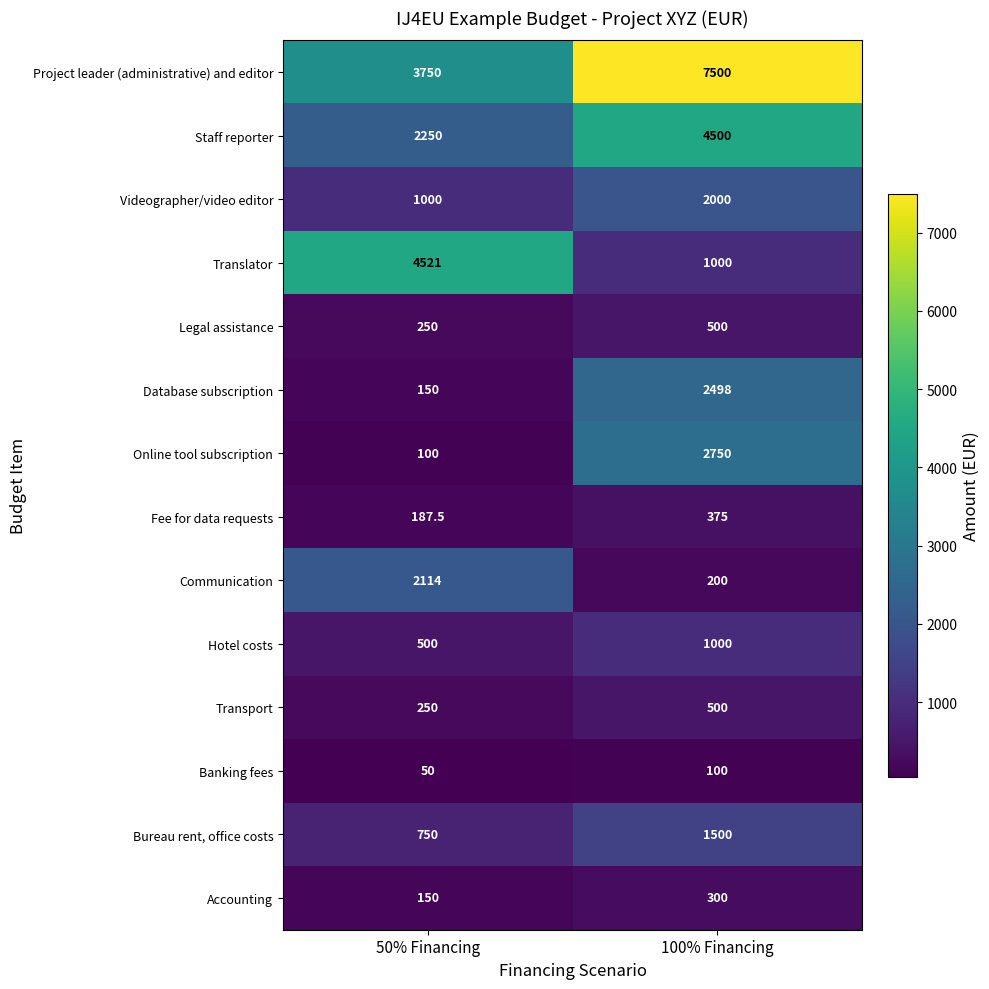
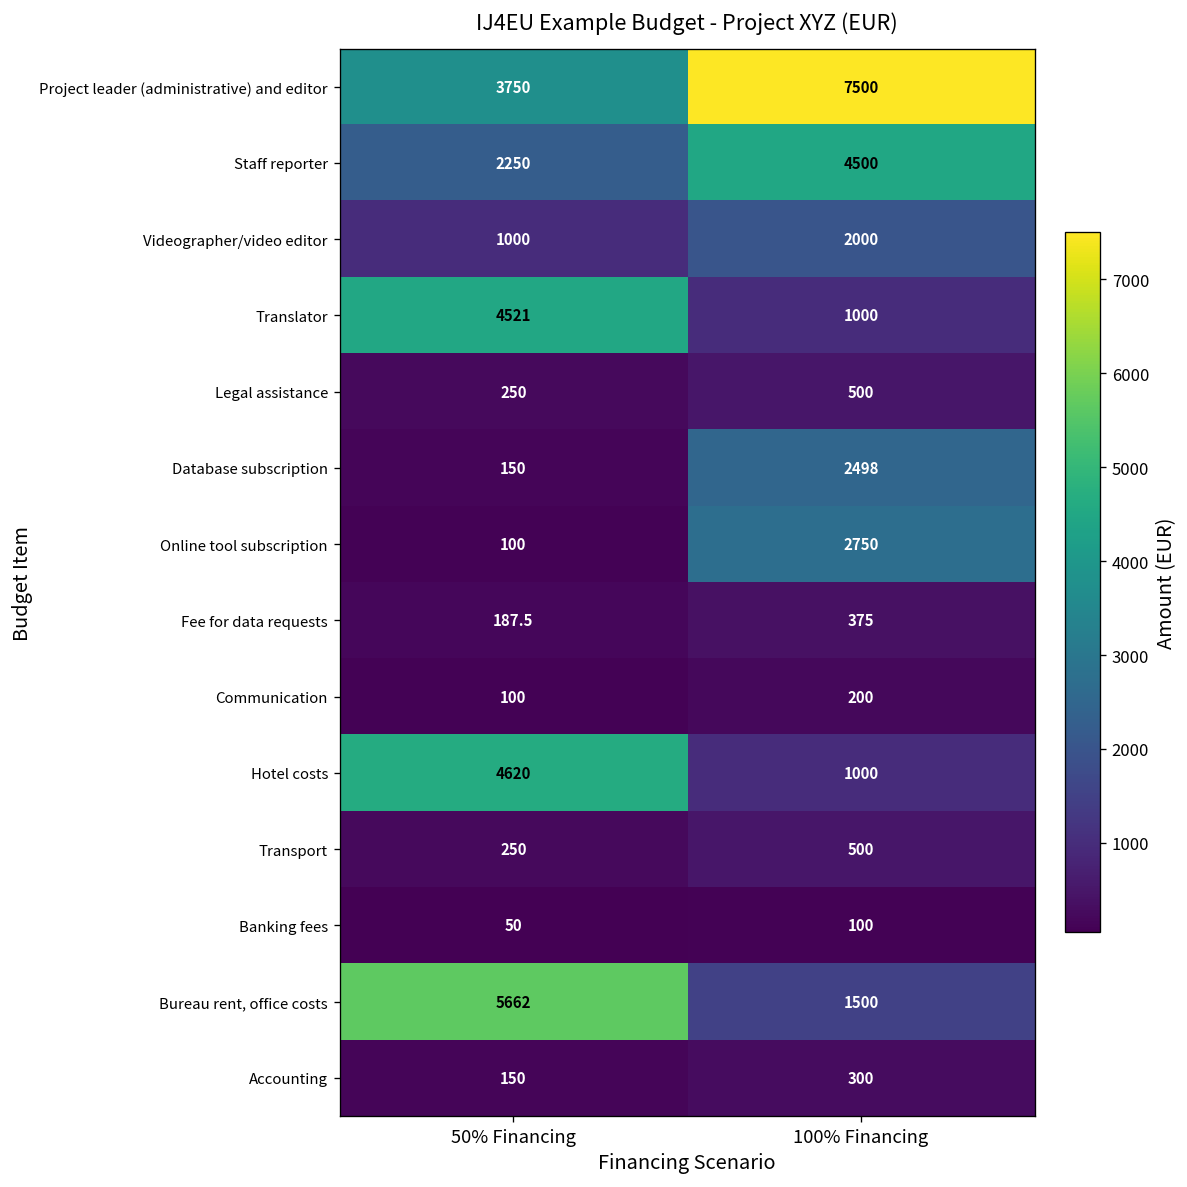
  {
    "Project leader (administrative) and editor": {
      "50% Financing": 3750,
      "100% Financing": 7500
    },
    "Staff reporter": {
      "50% Financing": 2250,
      "100% Financing": 4500
    },
    "Videographer/video editor": {
      "50% Financing": 1000,
      "100% Financing": 2000
    },
    "Translator": {
      "50% Financing": 4521,
      "100% Financing": 1000
    },
    "Legal assistance": {
      "50% Financing": 250,
      "100% Financing": 500
    },
    "Database subscription": {
      "50% Financing": 150,
      "100% Financing": 2498
    },
    "Online tool subscription": {
      "50% Financing": 100,
      "100% Financing": 2750
    },
    "Fee for data requests": {
      "50% Financing": 187.5,
      "100% Financing": 375
    },
    "Communication": {
-     "50% Financing": 2114,
+     "50% Financing": 100,
      "100% Financing": 200
    },
    "Hotel costs": {
-     "50% Financing": 500,
+     "50% Financing": 4620,
      "100% Financing": 1000
    },
    "Transport": {
      "50% Financing": 250,
      "100% Financing": 500
    },
    "Banking fees": {
      "50% Financing": 50,
      "100% Financing": 100
    },
    "Bureau rent, office costs": {
-     "50% Financing": 750,
+     "50% Financing": 5662,
      "100% Financing": 1500
    },
    "Accounting": {
      "50% Financing": 150,
      "100% Financing": 300
    }
  }
